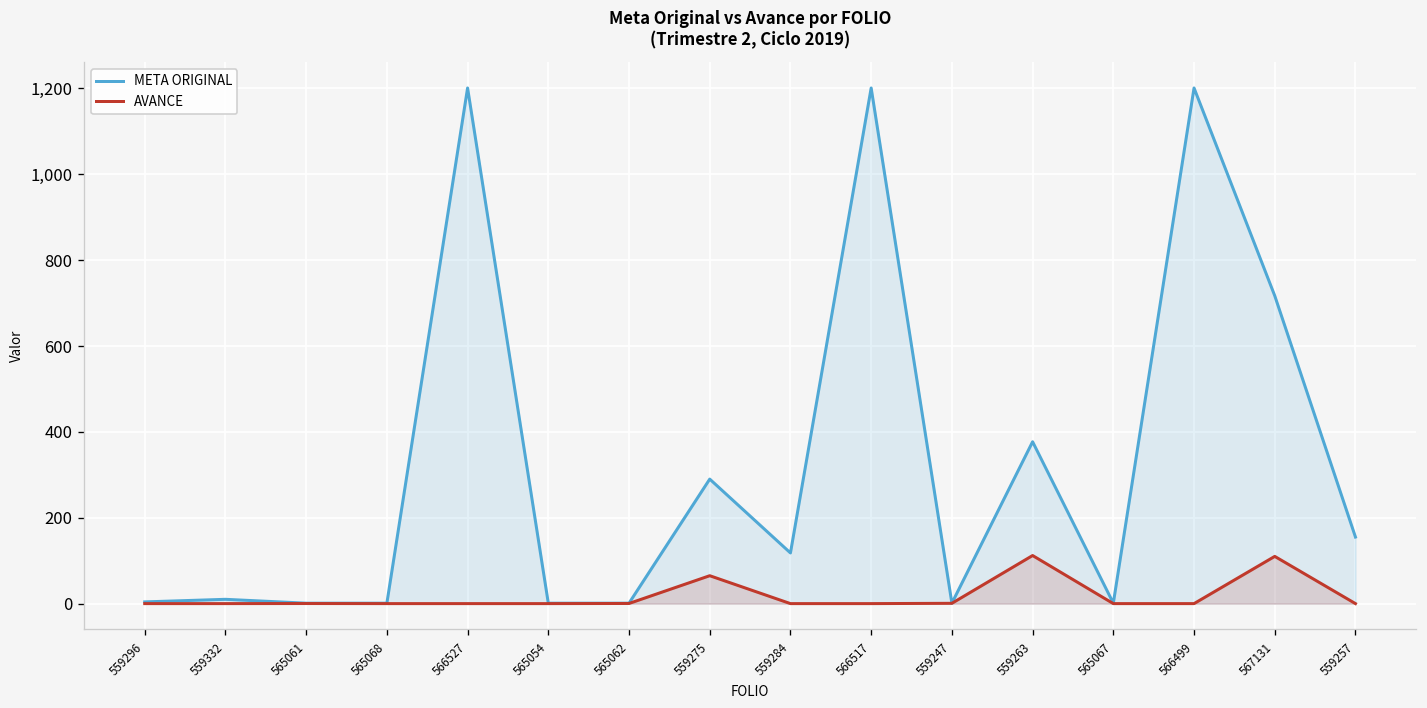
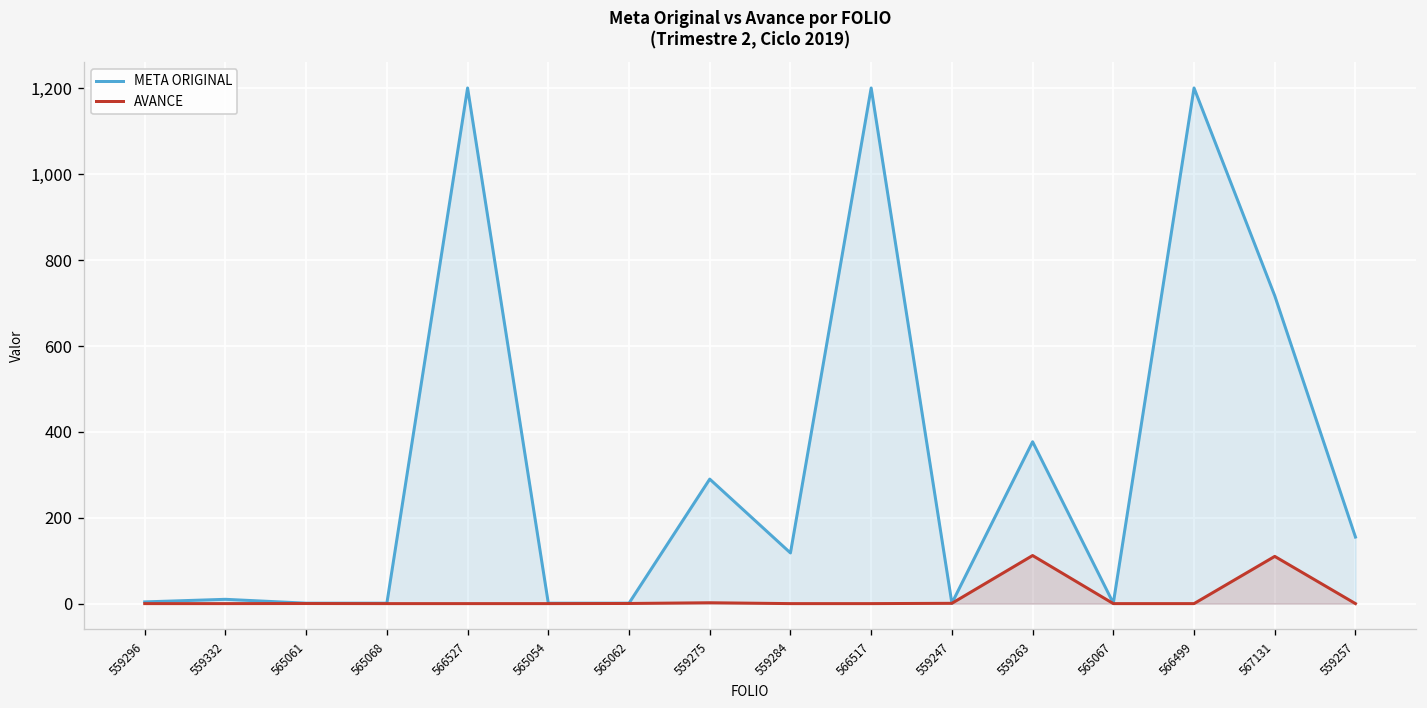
  {
    "META ORIGINAL": {
      "559332": "10",
      "566527": "1,200",
      "559275": "290",
      "559284": "120",
      "566517": "1,200",
      "559263": "380",
      "566499": "1,200",
      "567131": "720",
      "559257": "160"
    },
    "AVANCE": {
      "559332": "0",
      "566527": "0",
-     "559275": "70",
+     "559275": "0",
      "559284": "0",
      "566517": "0",
      "559263": "110",
      "566499": "0",
      "567131": "110",
      "559257": "0"
    }
  }
